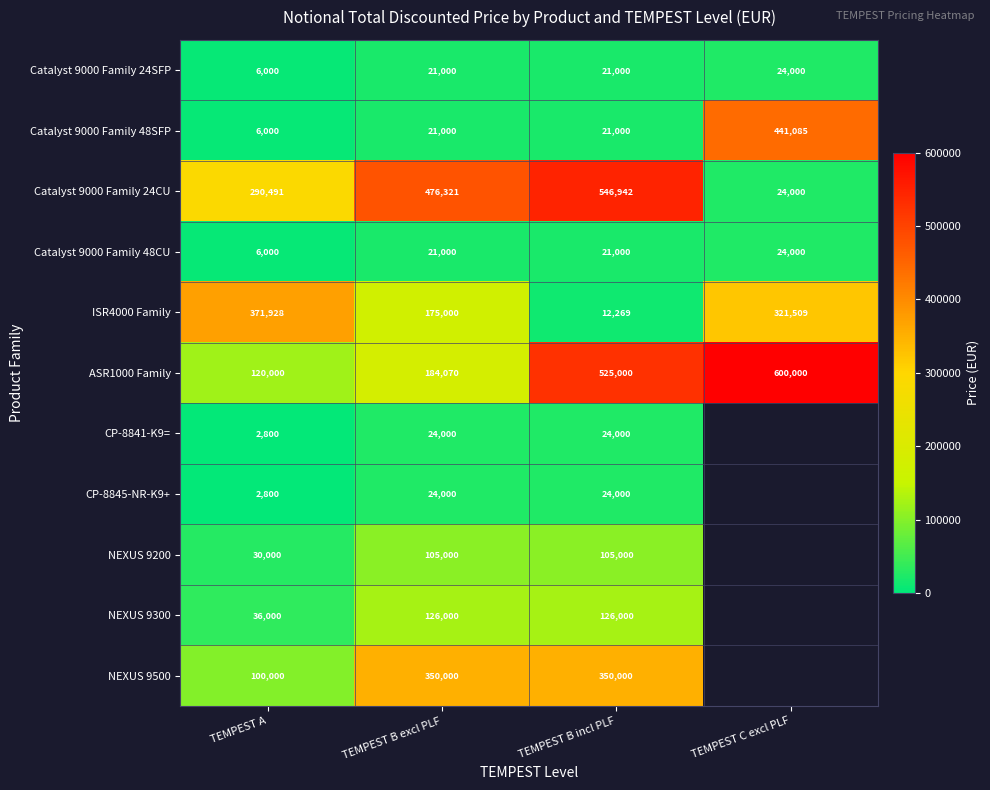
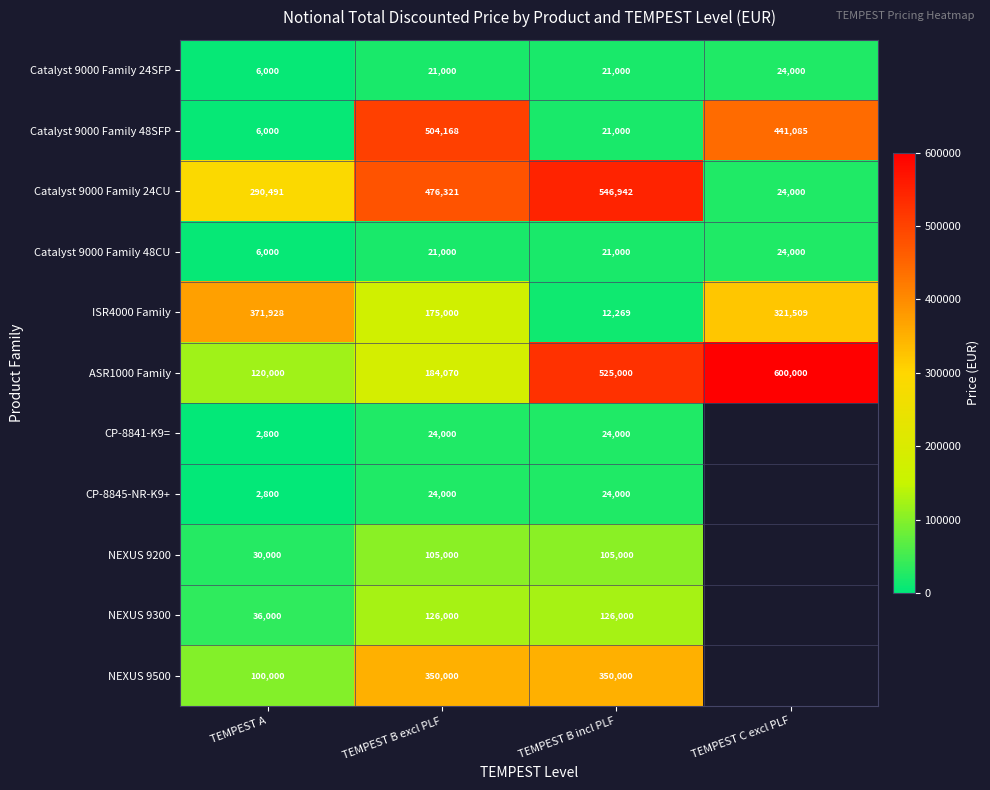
  {
    "Catalyst 9000 Family 24SFP": {
      "TEMPEST A": "6,000",
      "TEMPEST B excl PLF": "21,000",
      "TEMPEST B incl PLF": "21,000",
      "TEMPEST C excl PLF": "24,000"
    },
    "Catalyst 9000 Family 48SFP": {
      "TEMPEST A": "6,000",
-     "TEMPEST B excl PLF": "21,000",
+     "TEMPEST B excl PLF": "504,168",
      "TEMPEST B incl PLF": "21,000",
      "TEMPEST C excl PLF": "441,085"
    },
    "Catalyst 9000 Family 24CU": {
      "TEMPEST A": "290,491",
      "TEMPEST B excl PLF": "476,321",
      "TEMPEST B incl PLF": "546,942",
      "TEMPEST C excl PLF": "24,000"
    },
    "Catalyst 9000 Family 48CU": {
      "TEMPEST A": "6,000",
      "TEMPEST B excl PLF": "21,000",
      "TEMPEST B incl PLF": "21,000",
      "TEMPEST C excl PLF": "24,000"
    },
    "ISR4000 Family": {
      "TEMPEST A": "371,928",
      "TEMPEST B excl PLF": "175,000",
      "TEMPEST B incl PLF": "12,269",
      "TEMPEST C excl PLF": "321,509"
    },
    "ASR1000 Family": {
      "TEMPEST A": "120,000",
      "TEMPEST B excl PLF": "184,070",
      "TEMPEST B incl PLF": "525,000",
      "TEMPEST C excl PLF": "600,000"
    },
    "CP-8841-K9=": {
      "TEMPEST A": "2,800",
      "TEMPEST B excl PLF": "24,000",
      "TEMPEST B incl PLF": "24,000"
    },
    "CP-8845-NR-K9+": {
      "TEMPEST A": "2,800",
      "TEMPEST B excl PLF": "24,000",
      "TEMPEST B incl PLF": "24,000"
    },
    "NEXUS 9200": {
      "TEMPEST A": "30,000",
      "TEMPEST B excl PLF": "105,000",
      "TEMPEST B incl PLF": "105,000"
    },
    "NEXUS 9300": {
      "TEMPEST A": "36,000",
      "TEMPEST B excl PLF": "126,000",
      "TEMPEST B incl PLF": "126,000"
    },
    "NEXUS 9500": {
      "TEMPEST A": "100,000",
      "TEMPEST B excl PLF": "350,000",
      "TEMPEST B incl PLF": "350,000"
    }
  }
